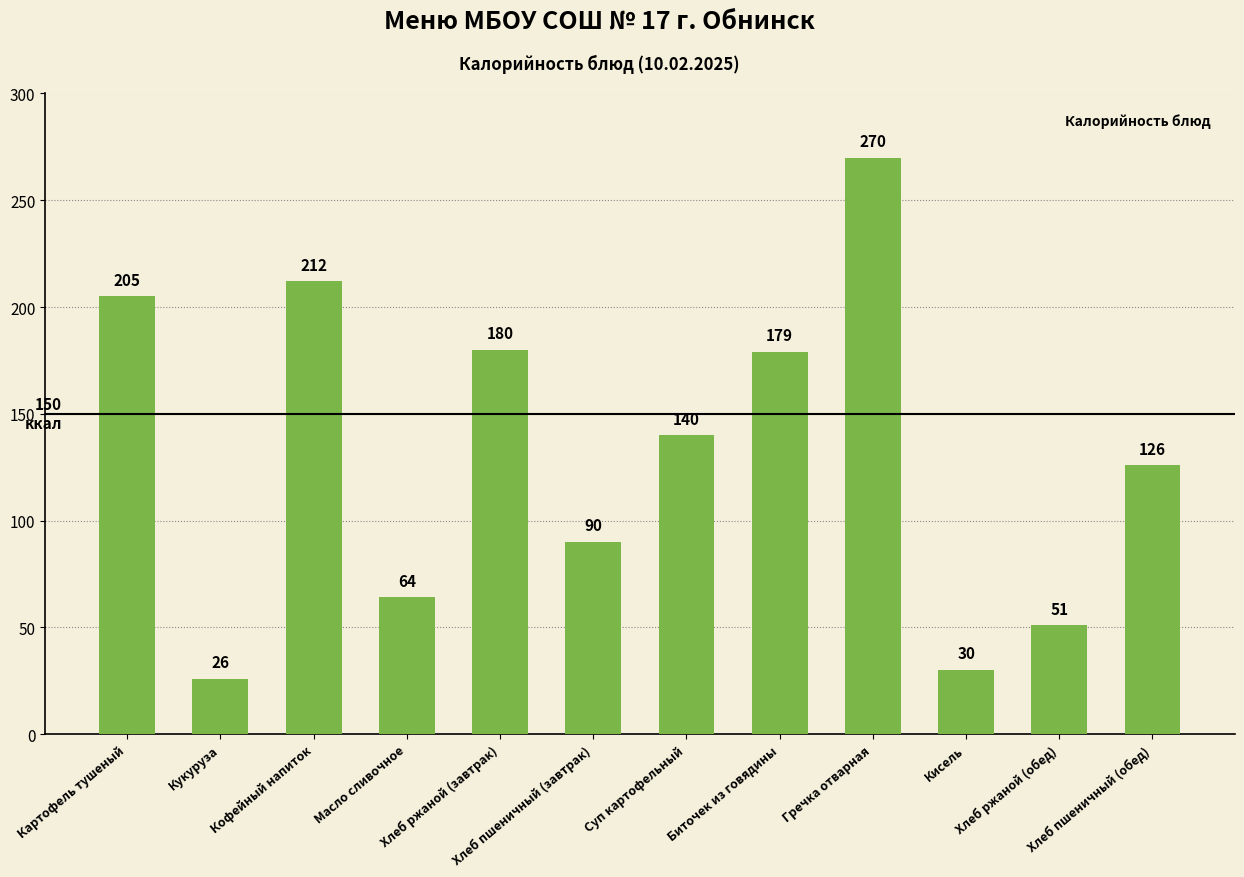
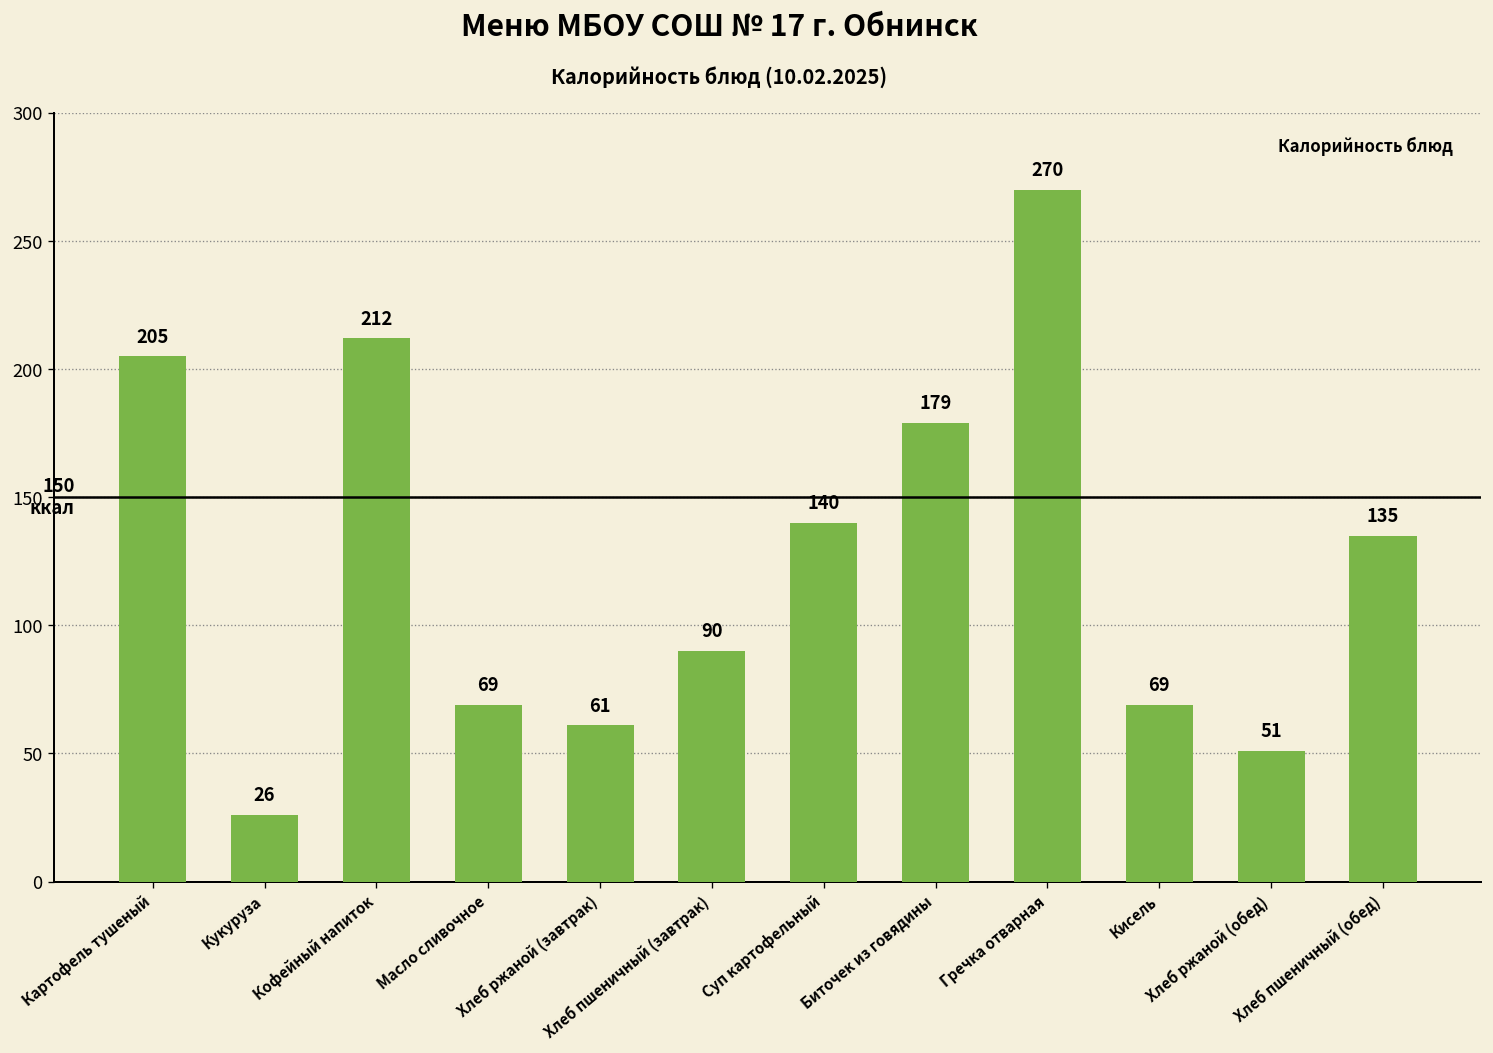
  {
    "Картофель тушеный": 205,
    "Кукуруза": 26,
    "Кофейный напиток": 212,
-   "Масло сливочное": 64,
-   "Хлеб ржаной (завтрак)": 180,
+   "Масло сливочное": 69,
+   "Хлеб ржаной (завтрак)": 61,
    "Хлеб пшеничный (завтрак)": 90,
    "Суп картофельный": 140,
    "Биточек из говядины": 179,
    "Гречка отварная": 270,
-   "Кисель": 30,
+   "Кисель": 69,
    "Хлеб ржаной (обед)": 51,
-   "Хлеб пшеничный (обед)": 126
+   "Хлеб пшеничный (обед)": 135
  }
